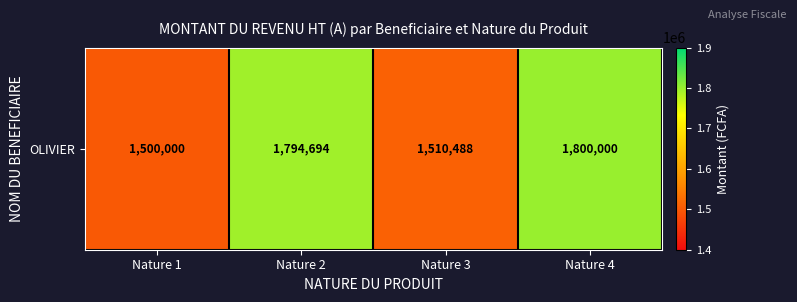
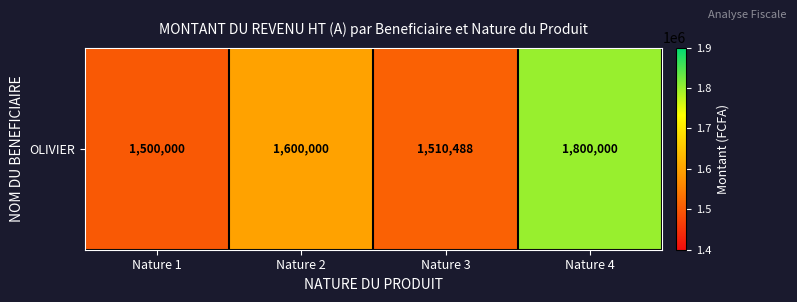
  {
    "OLIVIER": {
      "Nature 1": "1,500,000",
-     "Nature 2": "1,794,694",
+     "Nature 2": "1,600,000",
      "Nature 3": "1,510,488",
      "Nature 4": "1,800,000"
    }
  }
